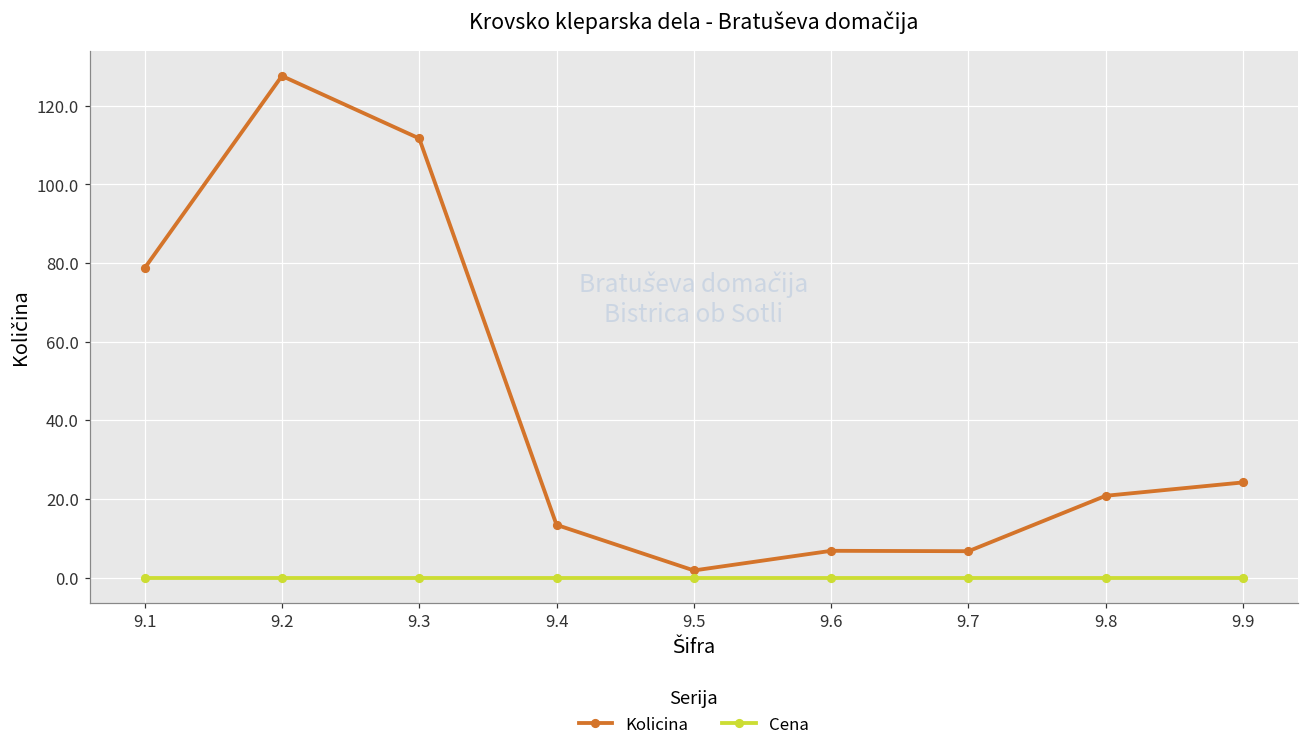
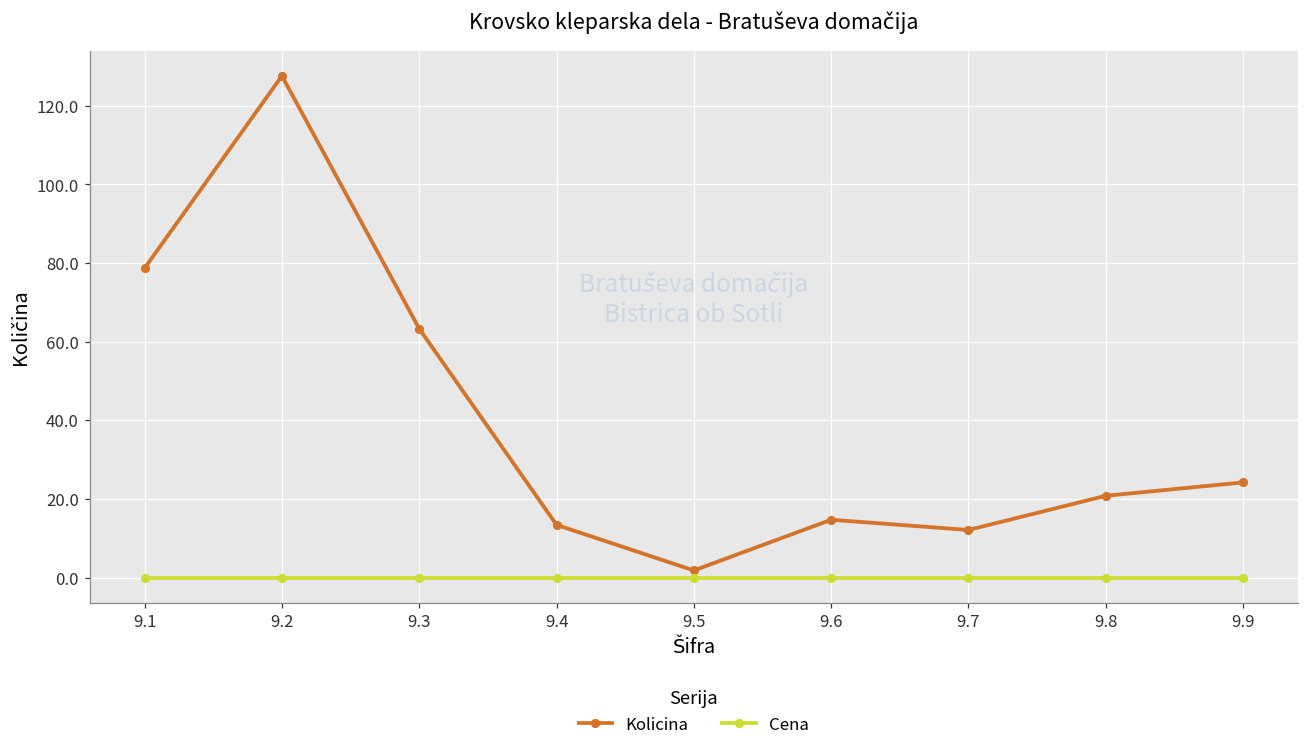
  {
    "Kolicina": {
      "9.1": 79,
      "9.2": 128,
-     "9.3": 112,
+     "9.3": 63,
      "9.4": 13,
      "9.5": 2,
-     "9.6": 7,
-     "9.7": 7,
+     "9.6": 15,
+     "9.7": 12,
      "9.8": 21,
      "9.9": 24
    },
    "Cena": {
      "9.1": 0,
      "9.2": 0,
      "9.3": 0,
      "9.4": 0,
      "9.5": 0,
      "9.6": 0,
      "9.7": 0,
      "9.8": 0,
      "9.9": 0
    }
  }
